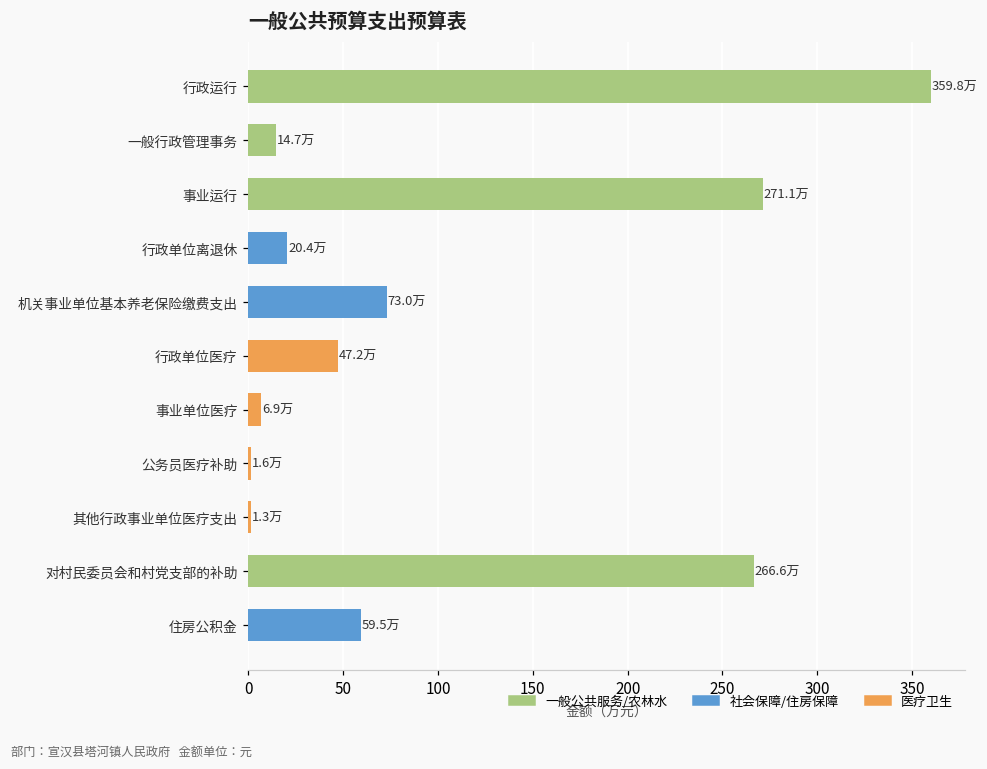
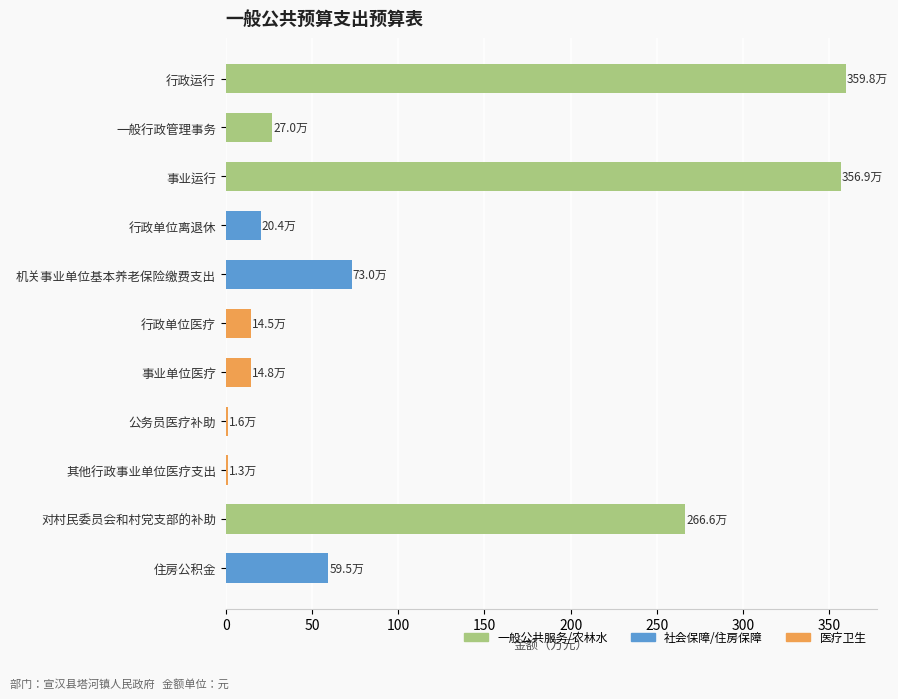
  {
    "行政运行": "359.8万",
-   "一般行政管理事务": "14.7万",
-   "事业运行": "271.1万",
+   "一般行政管理事务": "27.0万",
+   "事业运行": "356.9万",
    "行政单位离退休": "20.4万",
    "机关事业单位基本养老保险缴费支出": "73.0万",
-   "行政单位医疗": "47.2万",
-   "事业单位医疗": "6.9万",
+   "行政单位医疗": "14.5万",
+   "事业单位医疗": "14.8万",
    "公务员医疗补助": "1.6万",
    "其他行政事业单位医疗支出": "1.3万",
    "对村民委员会和村党支部的补助": "266.6万",
    "住房公积金": "59.5万"
  }
